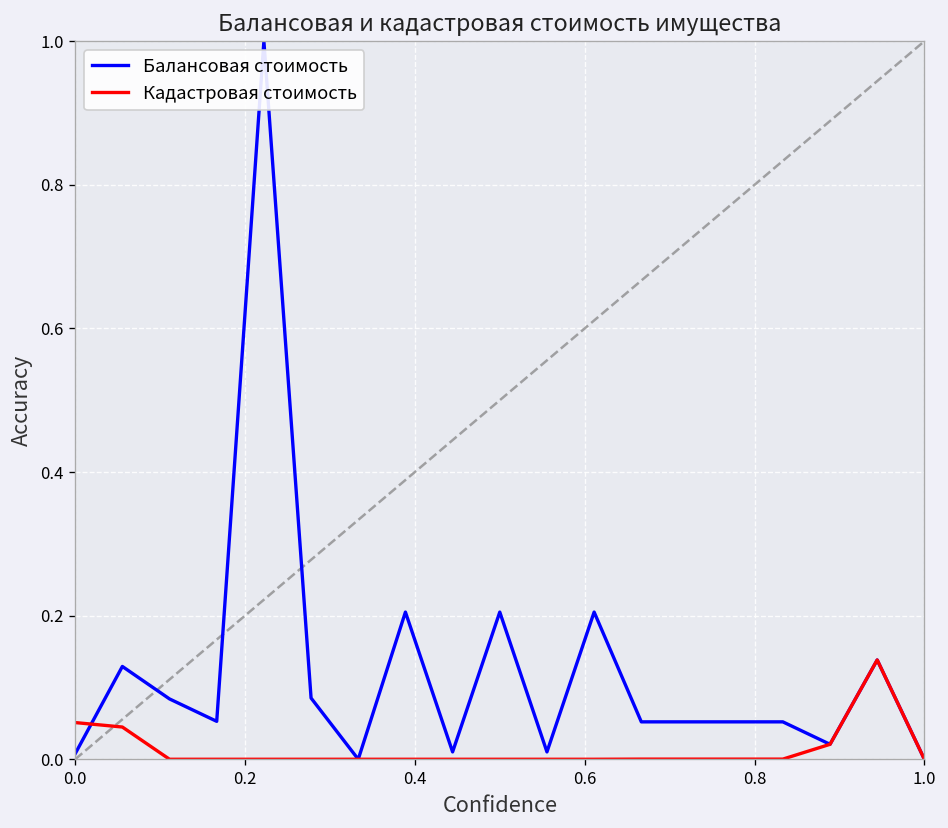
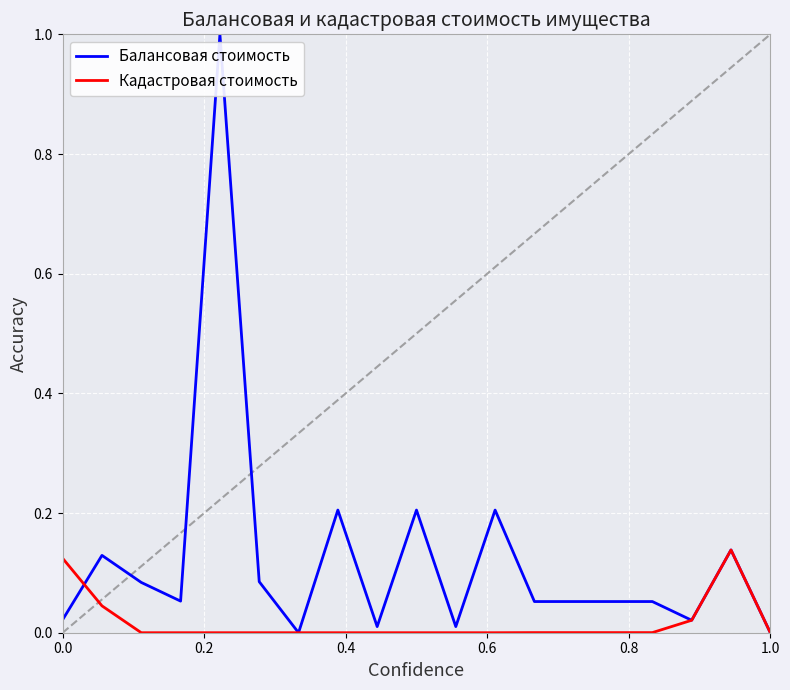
  {
    "Балансовая стоимость": {
-     "0.0": 0.01
+     "0.0": 0.02
    },
    "Кадастровая стоимость": {
-     "0.0": 0.05
+     "0.0": 0.12
    }
  }
